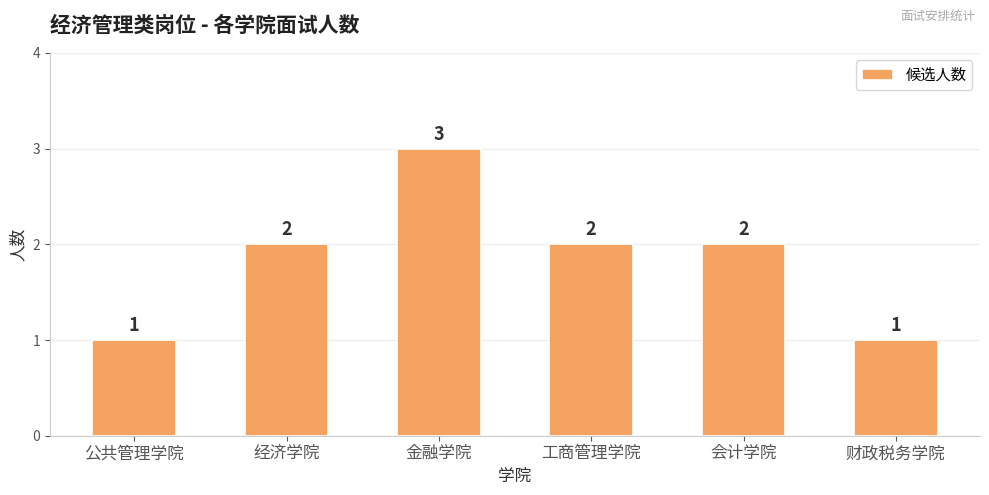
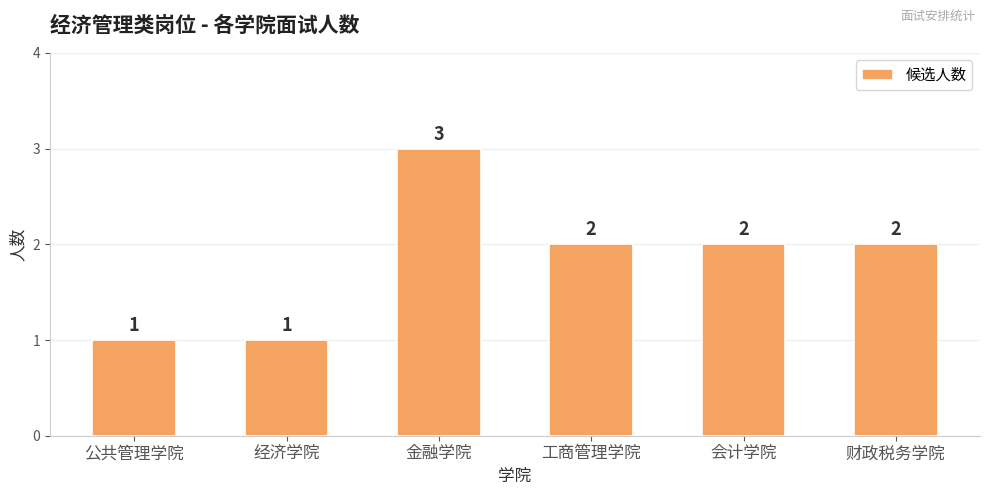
  {
    "公共管理学院": 1,
-   "经济学院": 2,
+   "经济学院": 1,
    "金融学院": 3,
    "工商管理学院": 2,
    "会计学院": 2,
-   "财政税务学院": 1
+   "财政税务学院": 2
  }
